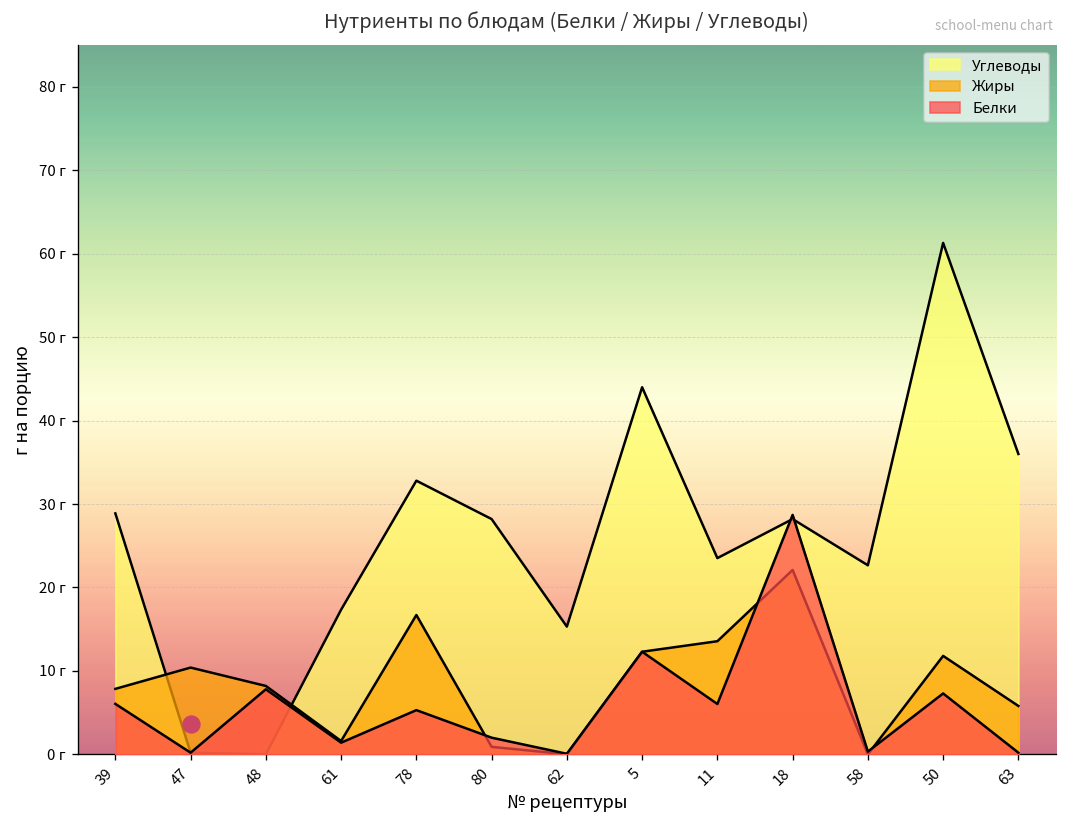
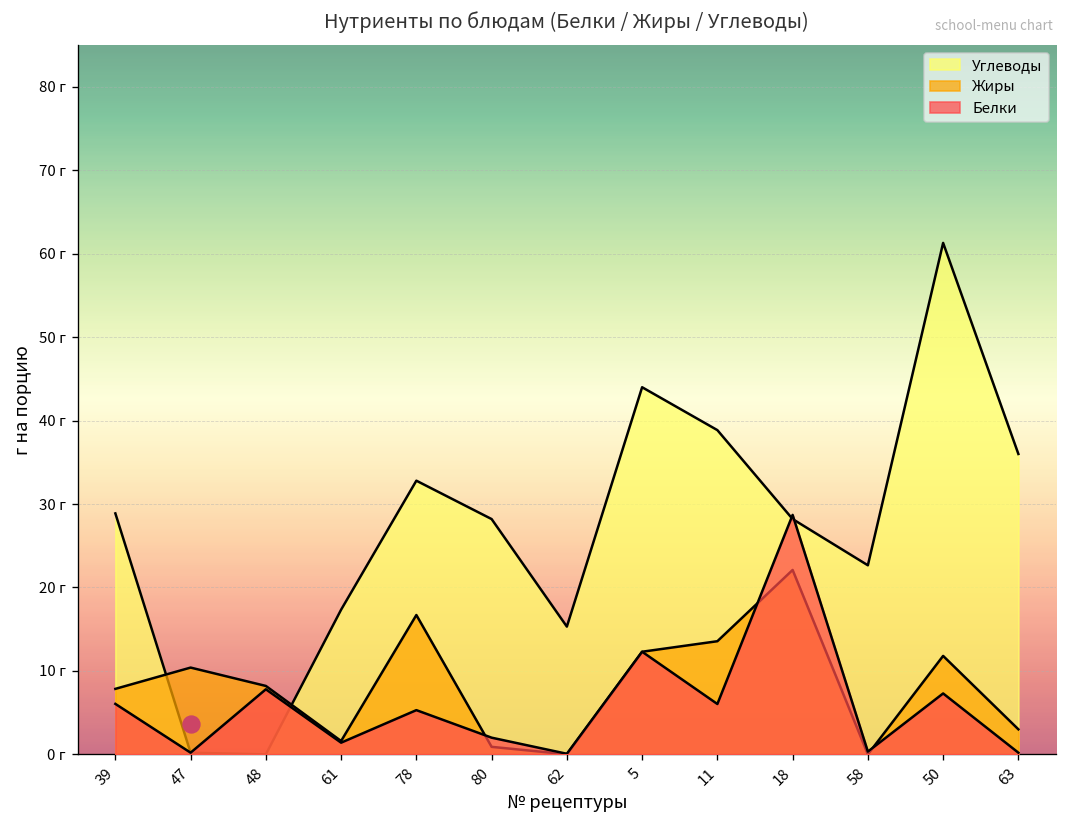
  {
    "Углеводы": {
      "39": "29 г",
      "48": "0 г",
      "61": "17 г",
      "78": "33 г",
      "80": "28 г",
      "62": "15 г",
      "5": "44 г",
-     "11": "24 г",
+     "11": "39 г",
      "18": "28 г",
      "58": "23 г",
      "50": "61 г",
      "63": "36 г"
    },
    "Жиры": {
      "39": "8 г",
      "47": "10 г",
      "48": "8 г",
      "78": "17 г",
      "80": "1 г",
      "11": "14 г",
      "18": "22 г",
      "50": "12 г",
-     "63": "6 г"
+     "63": "3 г"
    }
  }
